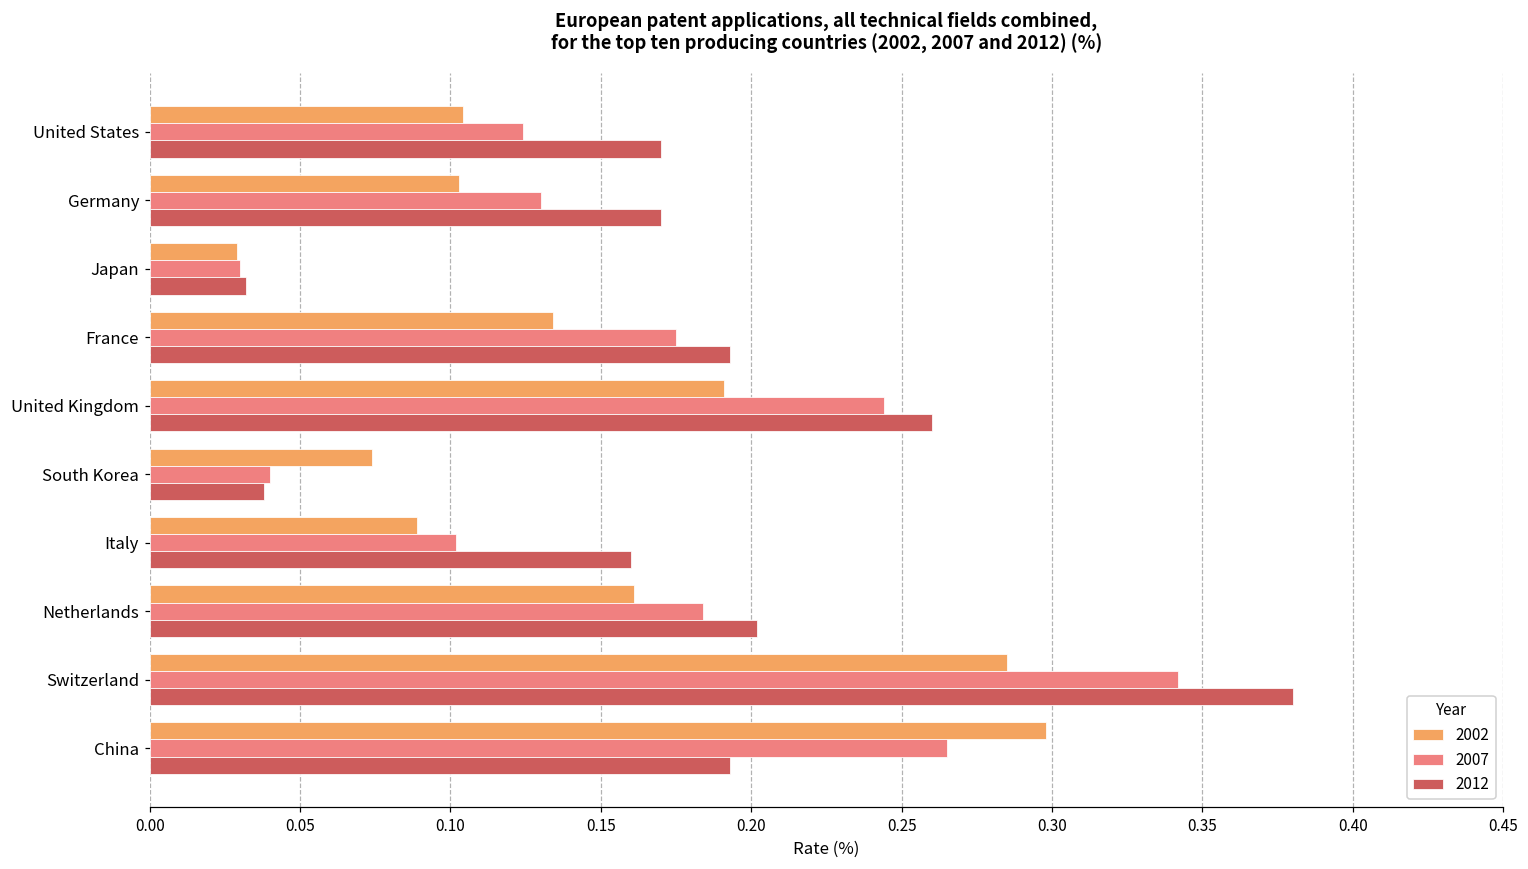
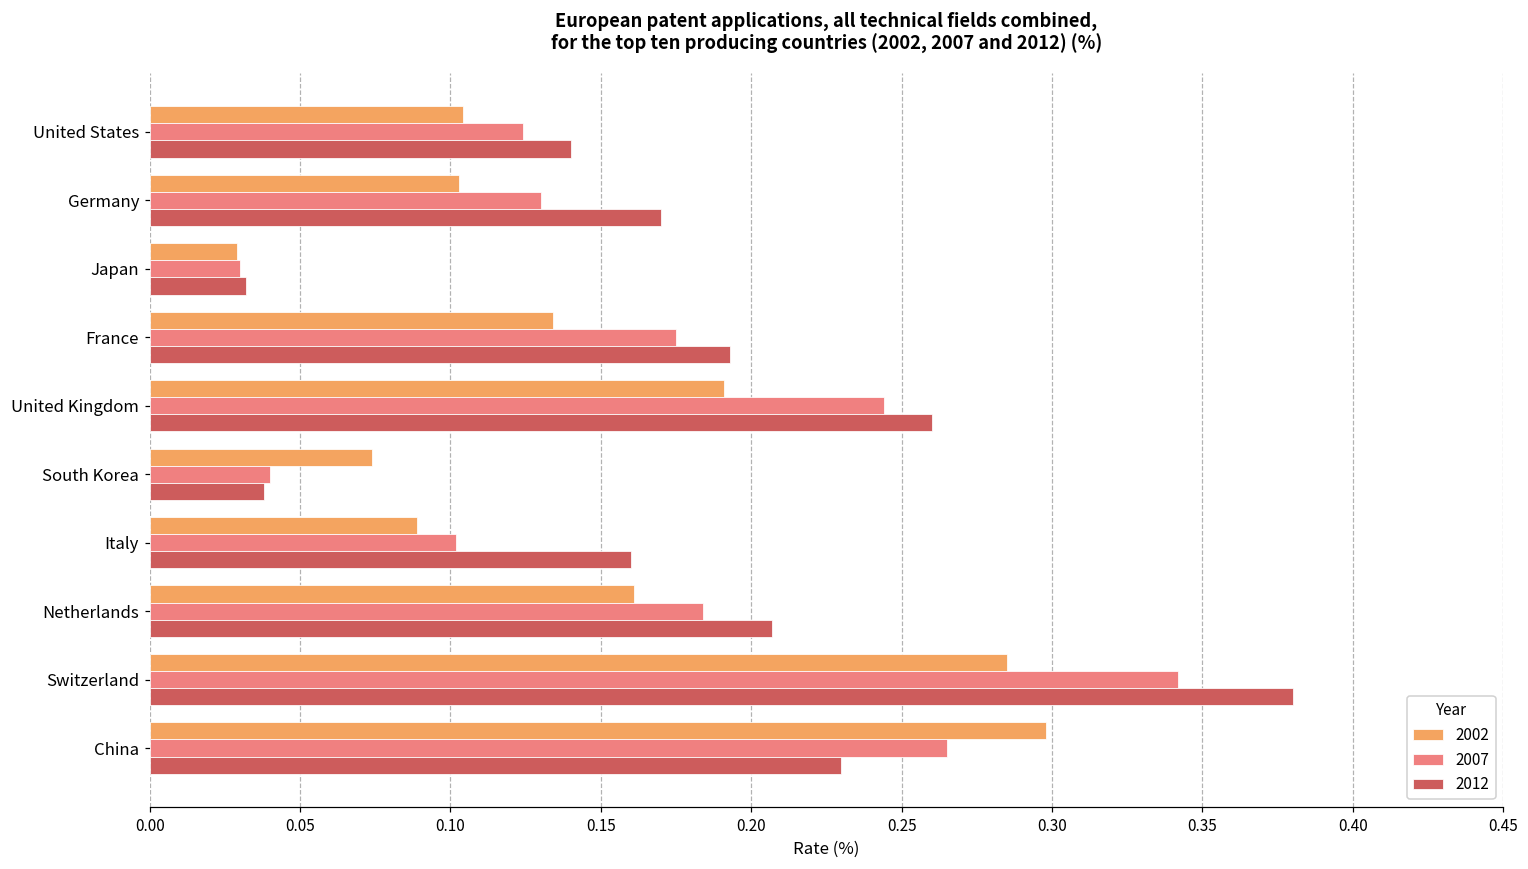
  {
    "2012": {
-     "United States": 0.17,
+     "United States": 0.14,
      "Germany": 0.170,
      "Japan": 0.032,
      "France": 0.193,
      "United Kingdom": 0.260,
      "South Korea": 0.038,
      "Italy": 0.160,
-     "Netherlands": 0.202,
+     "Netherlands": 0.207,
      "Switzerland": 0.380,
-     "China": 0.193
+     "China": 0.230
    }
  }
